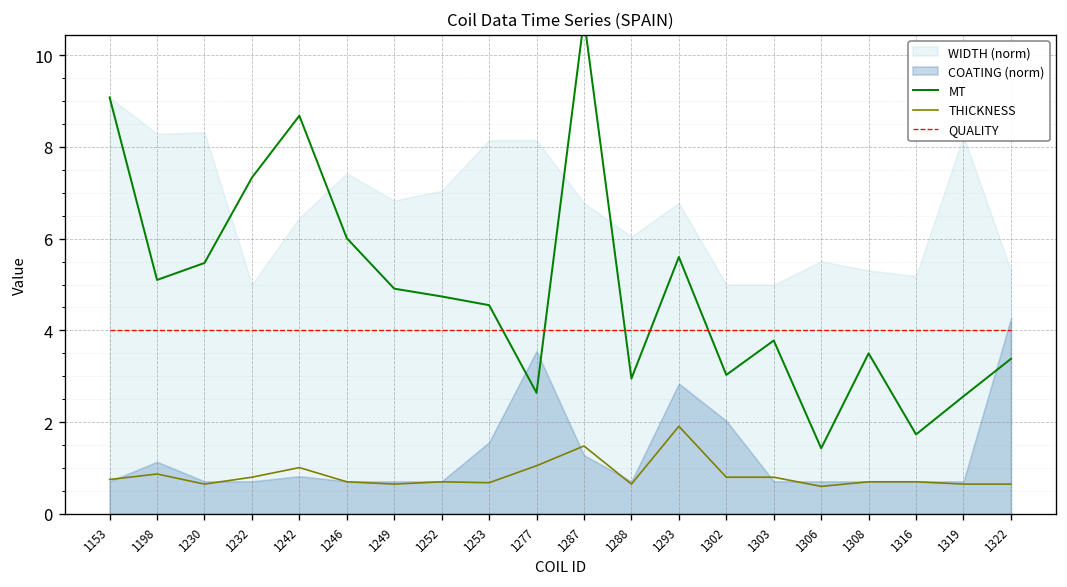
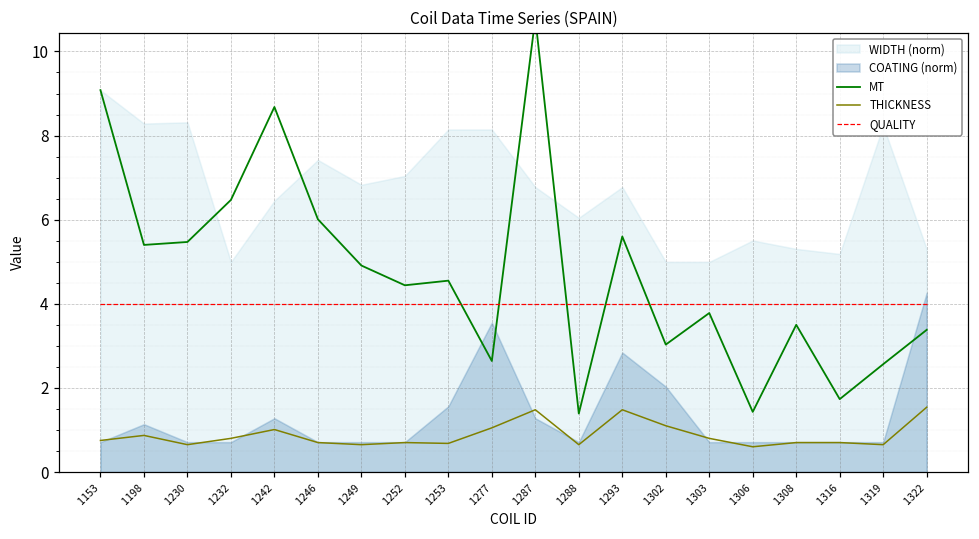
  {
    "MT": {
-     "1198": 5.1,
+     "1198": 5.4,
      "1230": 5.5,
-     "1232": 7.3,
+     "1232": 6.5,
      "1242": 8.7,
      "1246": 6.0,
      "1249": 4.9,
-     "1252": 4.7,
+     "1252": 4.4,
      "1253": 4.6,
      "1277": 2.6,
-     "1288": 3.0,
+     "1288": 1.4,
      "1293": 5.6,
      "1302": 3.0,
      "1303": 3.8,
      "1306": 1.4,
      "1308": 3.5,
      "1316": 1.7,
      "1319": 2.6,
      "1322": 3.4
    },
    "WIDTH (norm)": {
      "1198": 8.3,
      "1230": 8.3,
      "1232": 5.0,
      "1242": 6.5,
      "1246": 7.4,
      "1249": 6.8,
      "1252": 7.0,
      "1253": 8.1,
      "1277": 8.1,
      "1287": 6.8,
      "1288": 6.0,
      "1293": 6.8,
      "1302": 5.0,
      "1303": 5.0,
      "1306": 5.5,
      "1308": 5.3,
      "1316": 5.2,
      "1322": 5.3
    },
    "THICKNESS": {
      "1198": 0.9,
      "1232": 0.8,
      "1242": 1.0,
      "1253": 0.7,
      "1277": 1.1,
      "1287": 1.5,
-     "1293": 1.9,
-     "1302": 0.8,
+     "1293": 1.5,
+     "1302": 1.1,
      "1303": 0.8,
      "1306": 0.6,
-     "1322": 0.7
+     "1322": 1.5
    },
    "COATING (norm)": {
      "1198": 1.1,
      "1232": 0.7,
-     "1242": 0.8,
+     "1242": 1.3,
      "1253": 1.6,
      "1277": 3.6,
      "1287": 1.3,
      "1293": 2.8,
      "1302": 2.0,
      "1303": 0.7,
      "1306": 0.7,
      "1322": 4.3
    },
    "QUALITY": {
      "1153": 4.0,
      "1198": 4.0,
      "1230": 4.0,
      "1232": 4.0,
      "1242": 4.0,
      "1246": 4.0,
      "1249": 4.0,
      "1252": 4.0,
      "1253": 4.0,
      "1277": 4.0,
      "1287": 4.0,
      "1288": 4.0,
      "1293": 4.0,
      "1302": 4.0,
      "1303": 4.0,
      "1306": 4.0,
      "1308": 4.0,
      "1316": 4.0,
      "1319": 4.0,
      "1322": 4.0
    }
  }
